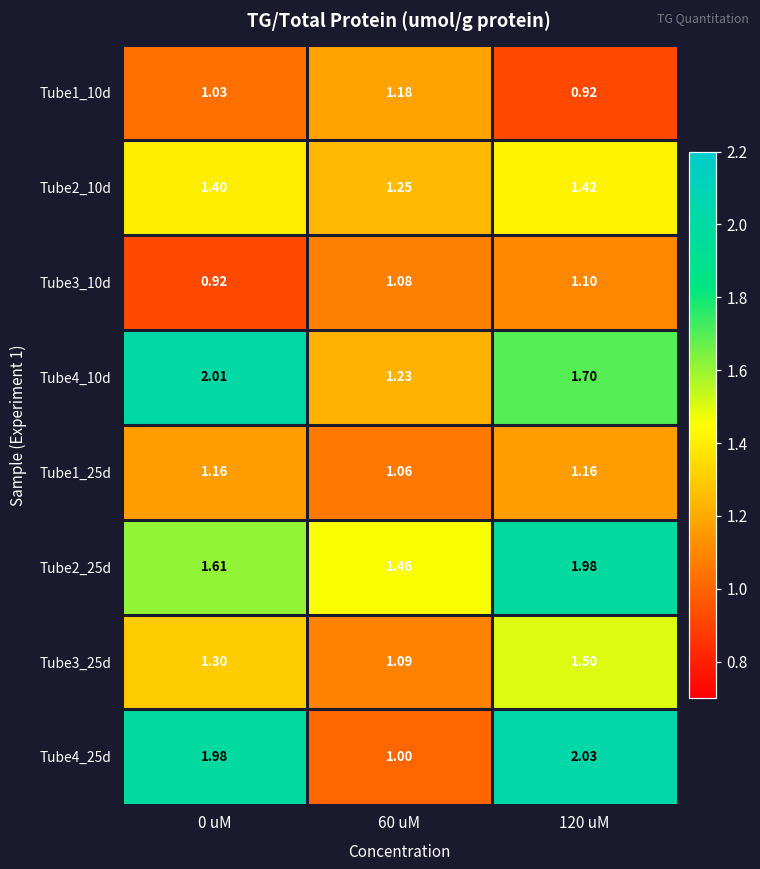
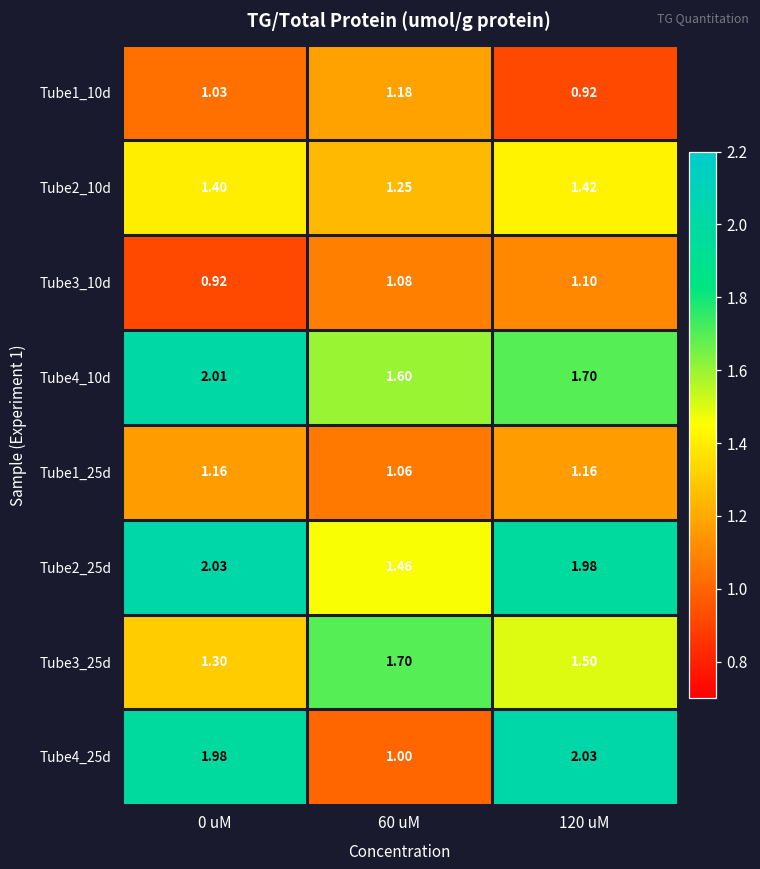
  {
    "Tube1_10d": {
      "0 uM": 1.03,
      "60 uM": 1.18,
      "120 uM": 0.92
    },
    "Tube2_10d": {
      "0 uM": 1.40,
      "60 uM": 1.25,
      "120 uM": 1.42
    },
    "Tube3_10d": {
      "0 uM": 0.92,
      "60 uM": 1.08,
      "120 uM": 1.10
    },
    "Tube4_10d": {
      "0 uM": 2.01,
-     "60 uM": 1.23,
+     "60 uM": 1.60,
      "120 uM": 1.70
    },
    "Tube1_25d": {
      "0 uM": 1.16,
      "60 uM": 1.06,
      "120 uM": 1.16
    },
    "Tube2_25d": {
-     "0 uM": 1.61,
+     "0 uM": 2.03,
      "60 uM": 1.46,
      "120 uM": 1.98
    },
    "Tube3_25d": {
      "0 uM": 1.30,
-     "60 uM": 1.09,
+     "60 uM": 1.70,
      "120 uM": 1.50
    },
    "Tube4_25d": {
      "0 uM": 1.98,
      "60 uM": 1.00,
      "120 uM": 2.03
    }
  }
